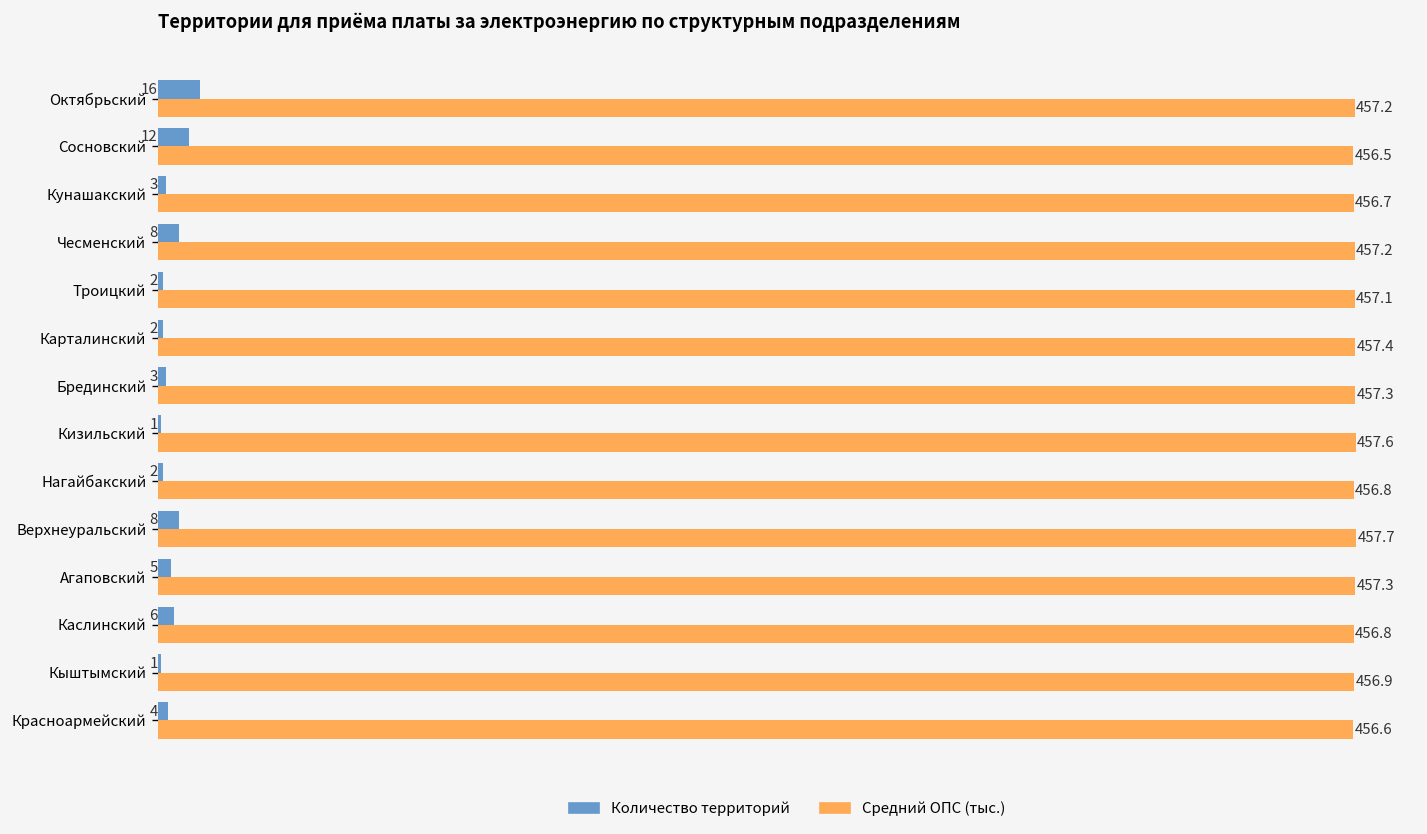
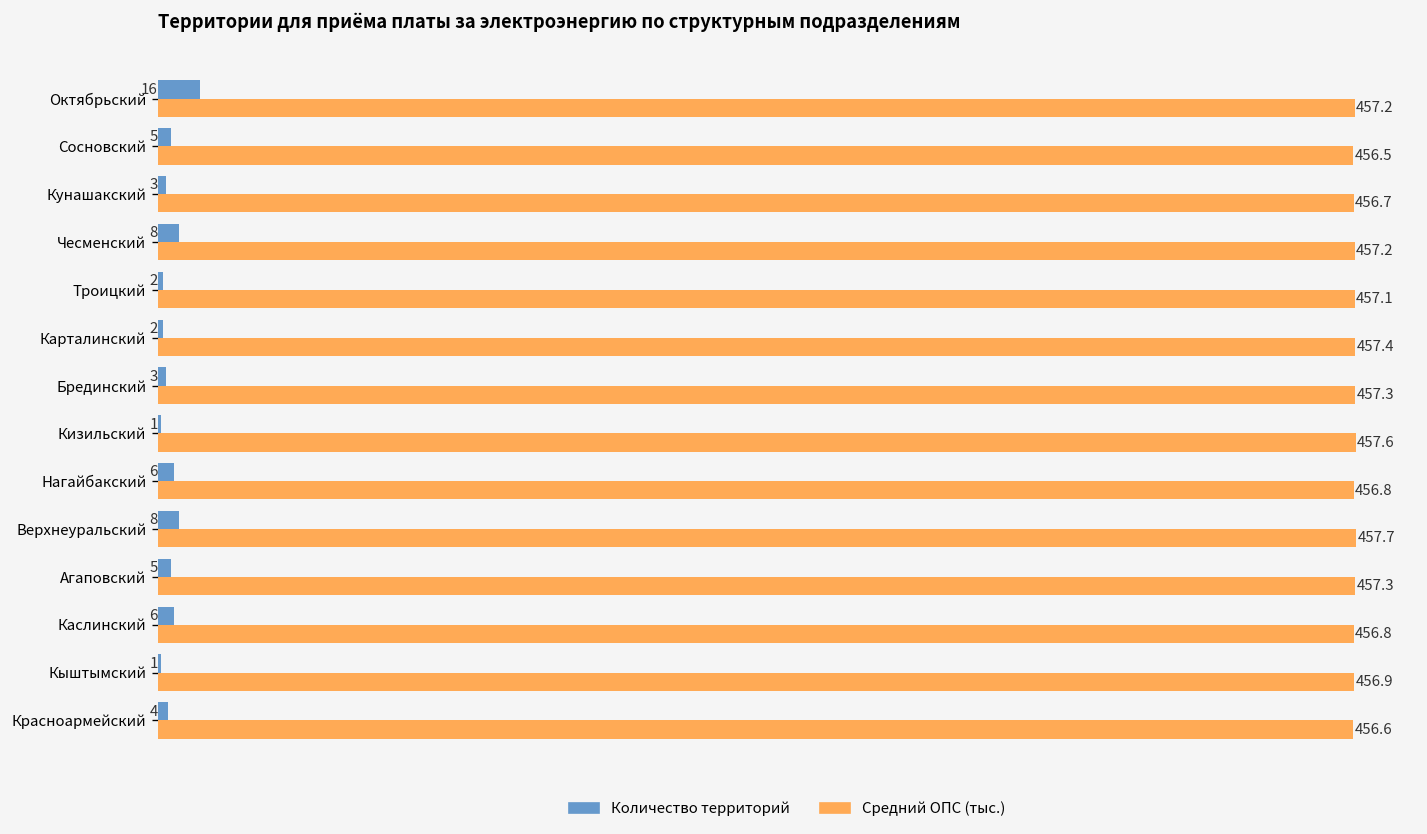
  {
    "Количество территорий": {
-     "Сосновский": 12,
+     "Сосновский": 5,
      "Кунашакский": 3,
      "Чесменский": 8,
      "Троицкий": 2,
      "Карталинский": 2,
      "Брединский": 3,
      "Кизильский": 1,
-     "Нагайбакский": 2,
+     "Нагайбакский": 6,
      "Верхнеуральский": 8,
      "Агаповский": 5,
      "Каслинский": 6,
      "Кыштымский": 1,
      "Красноармейский": 4
    },
    "Средний ОПС (тыс.)": {
      "Октябрьский": 457.2,
      "Сосновский": 456.5,
      "Кунашакский": 456.7,
      "Чесменский": 457.2,
      "Троицкий": 457.1,
      "Карталинский": 457.4,
      "Брединский": 457.3,
      "Кизильский": 457.6,
      "Нагайбакский": 456.8,
      "Верхнеуральский": 457.7,
      "Агаповский": 457.3,
      "Каслинский": 456.8,
      "Кыштымский": 456.9,
      "Красноармейский": 456.6
    }
  }
